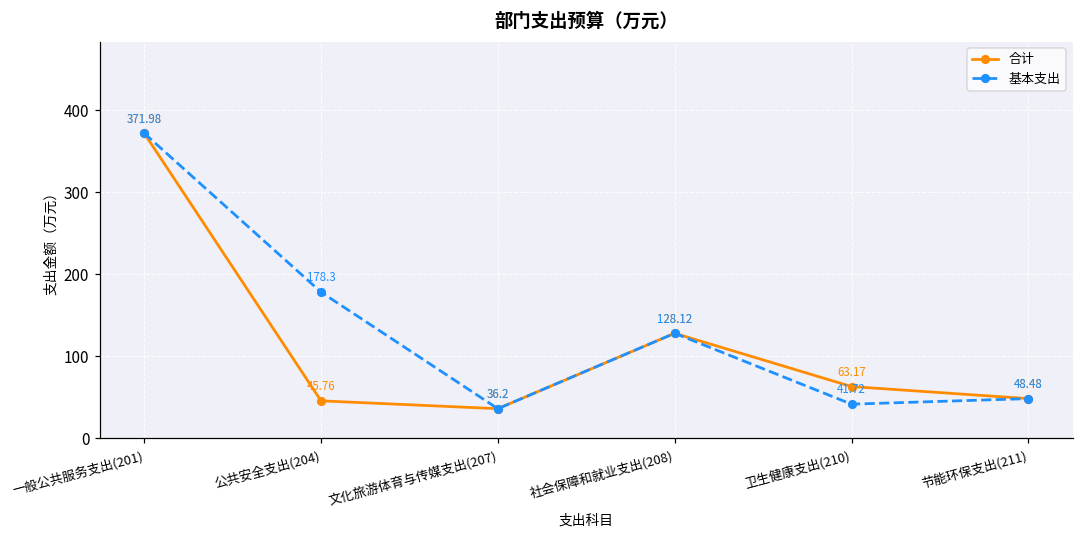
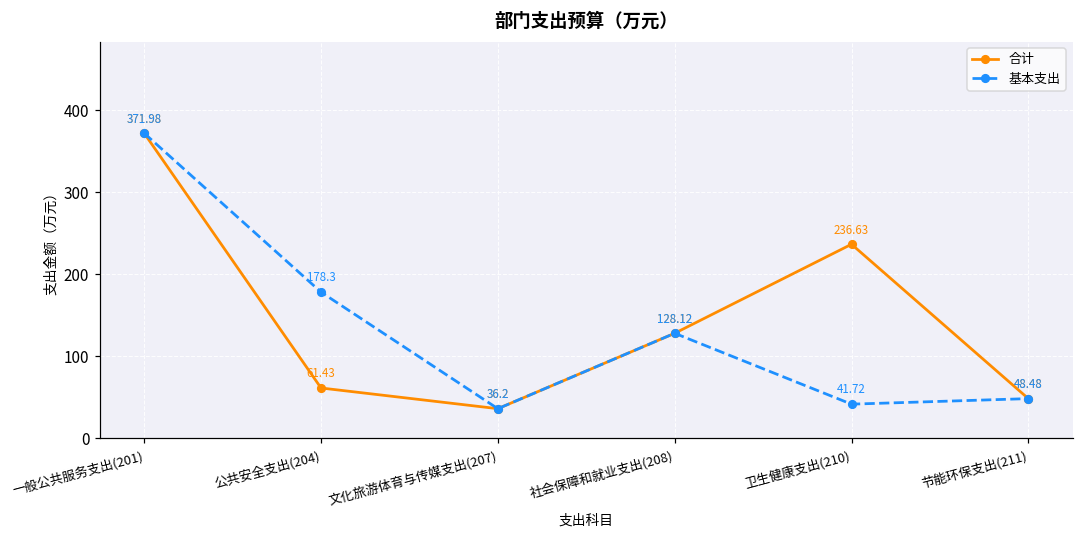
  {
    "合计": {
-     "公共安全支出(204)": 45.76,
-     "卫生健康支出(210)": 63.17
+     "公共安全支出(204)": 61.43,
+     "卫生健康支出(210)": 236.63
    },
    "基本支出": {
      "公共安全支出(204)": 178.3
    }
  }
